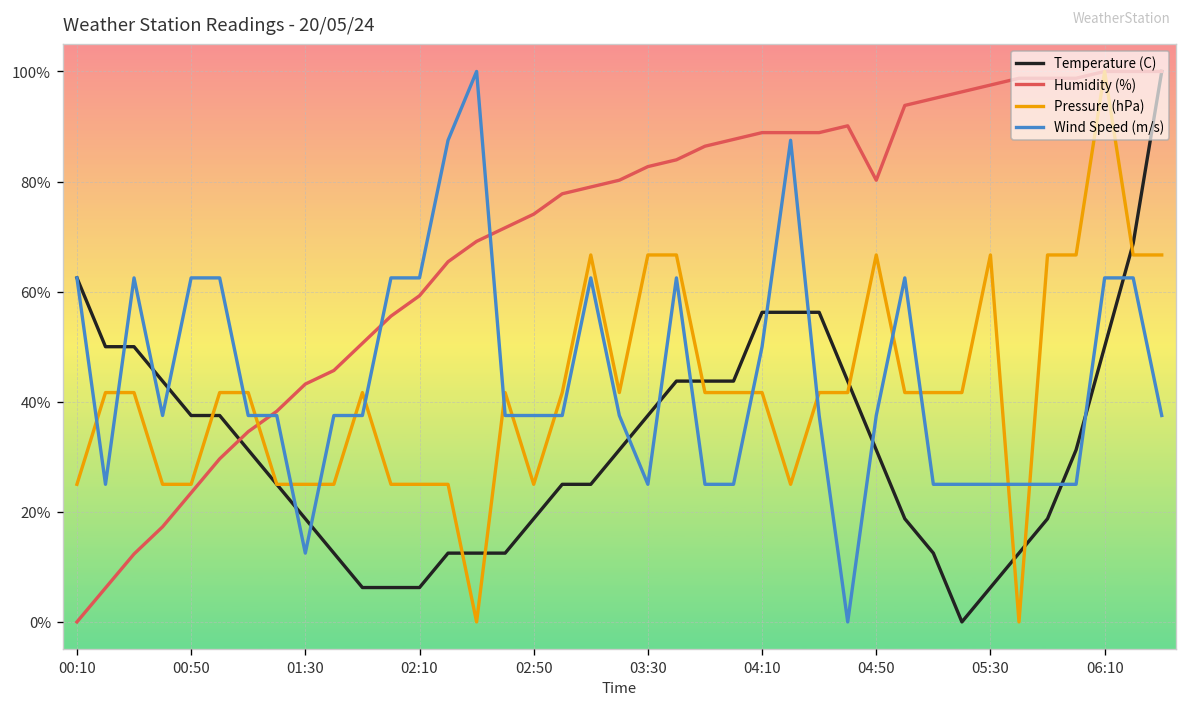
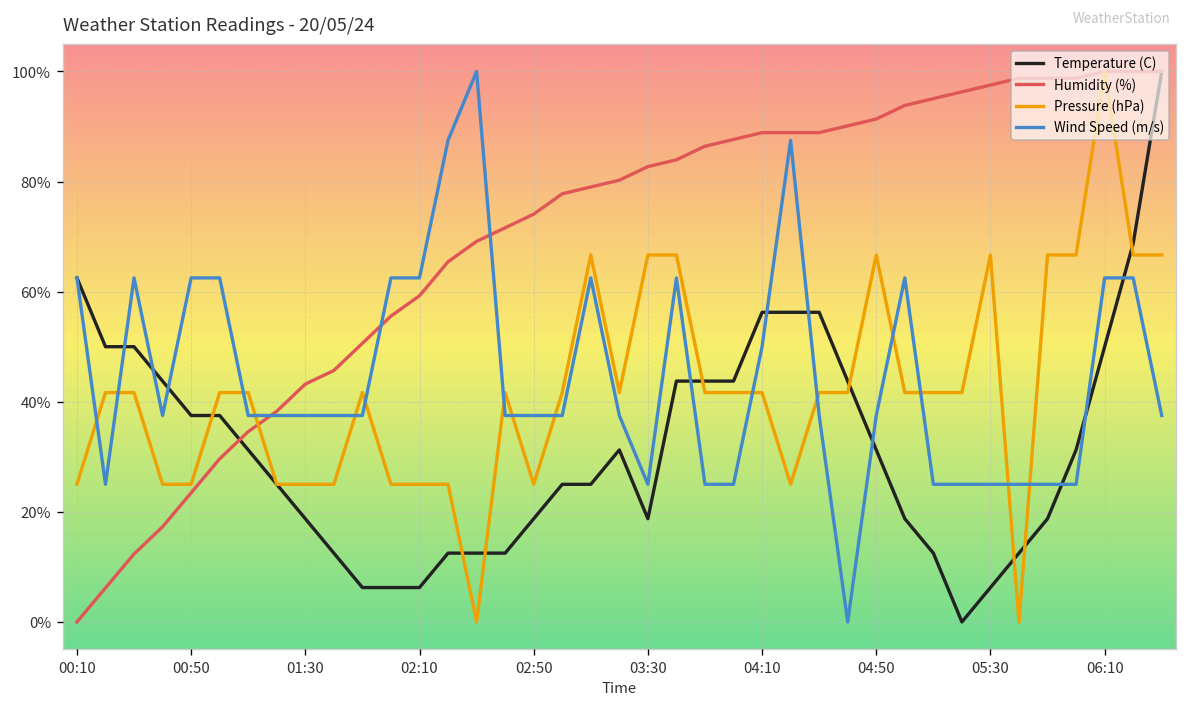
  {
    "Temperature (C)": {
      "00:50": "38%",
      "01:30": "19%",
      "02:10": "6%",
      "02:50": "19%",
-     "03:30": "38%",
+     "03:30": "19%",
      "04:10": "56%",
      "04:50": "31%",
      "05:30": "6%",
      "06:10": "50%"
    },
    "Humidity (%)": {
      "00:10": "0%",
      "00:50": "23%",
      "01:30": "43%",
      "02:10": "59%",
      "02:50": "74%",
      "03:30": "83%",
      "04:10": "89%",
-     "04:50": "80%",
+     "04:50": "91%",
      "05:30": "98%"
    },
    "Pressure (hPa)": {
      "00:10": "25%",
      "00:50": "25%",
      "01:30": "25%",
      "02:10": "25%",
      "02:50": "25%",
      "03:30": "67%",
      "04:10": "42%",
      "04:50": "67%",
      "05:30": "67%"
    },
    "Wind Speed (m/s)": {
      "00:50": "63%",
-     "01:30": "12%",
+     "01:30": "38%",
      "02:10": "63%",
      "02:50": "38%",
      "03:30": "25%",
      "04:10": "50%",
      "04:50": "38%",
      "05:30": "25%",
      "06:10": "63%"
    }
  }
